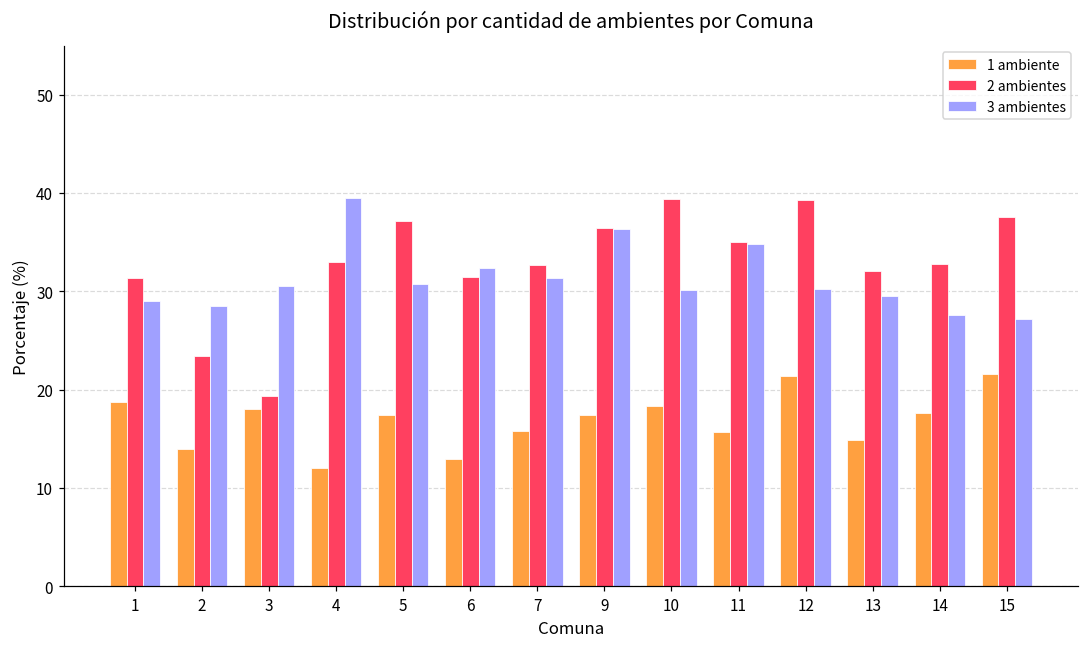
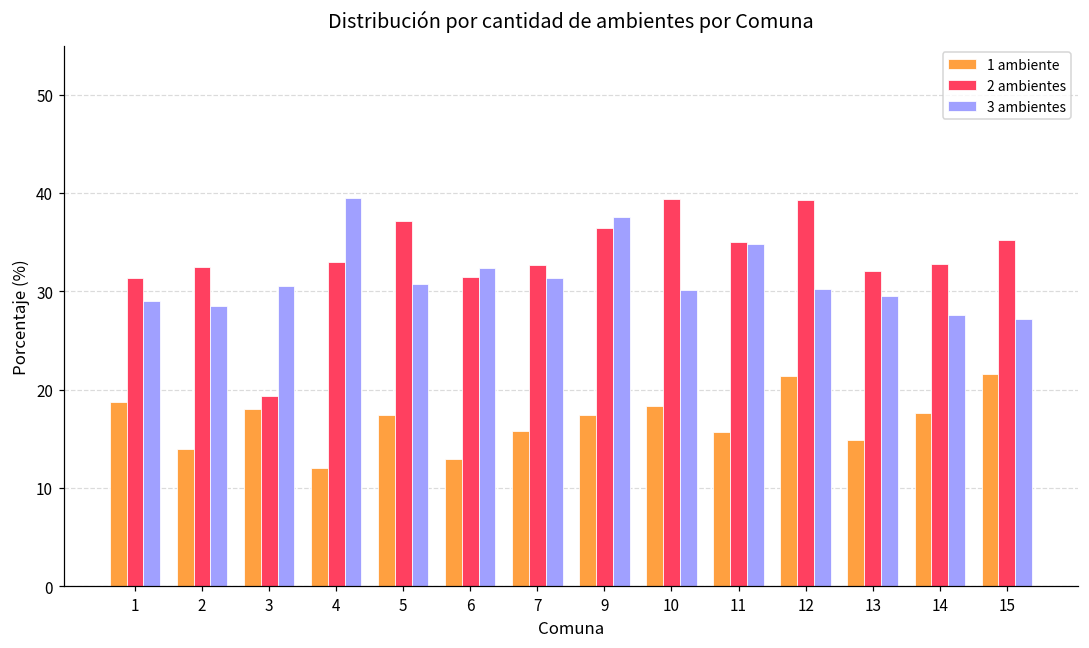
  {
    "1 ambiente": {
      "1": 19,
      "2": 14,
      "3": 18,
      "4": 12,
      "5": 17,
      "6": 13,
      "7": 16,
      "9": 17,
      "10": 18,
      "11": 16,
      "12": 21,
      "13": 15,
      "14": 18,
      "15": 22
    },
    "2 ambientes": {
      "1": 31,
-     "2": 23,
+     "2": 32,
      "3": 19,
      "4": 33,
      "5": 37,
      "6": 32,
      "7": 33,
      "9": 36,
      "10": 39,
      "11": 35,
      "12": 39,
      "13": 32,
      "14": 33,
-     "15": 38
+     "15": 35
    },
    "3 ambientes": {
      "1": 29,
      "2": 29,
      "3": 31,
      "4": 40,
      "5": 31,
      "6": 32,
      "7": 31,
-     "9": 36,
+     "9": 38,
      "10": 30,
      "11": 35,
      "12": 30,
      "13": 29,
      "14": 28,
      "15": 27
    }
  }
